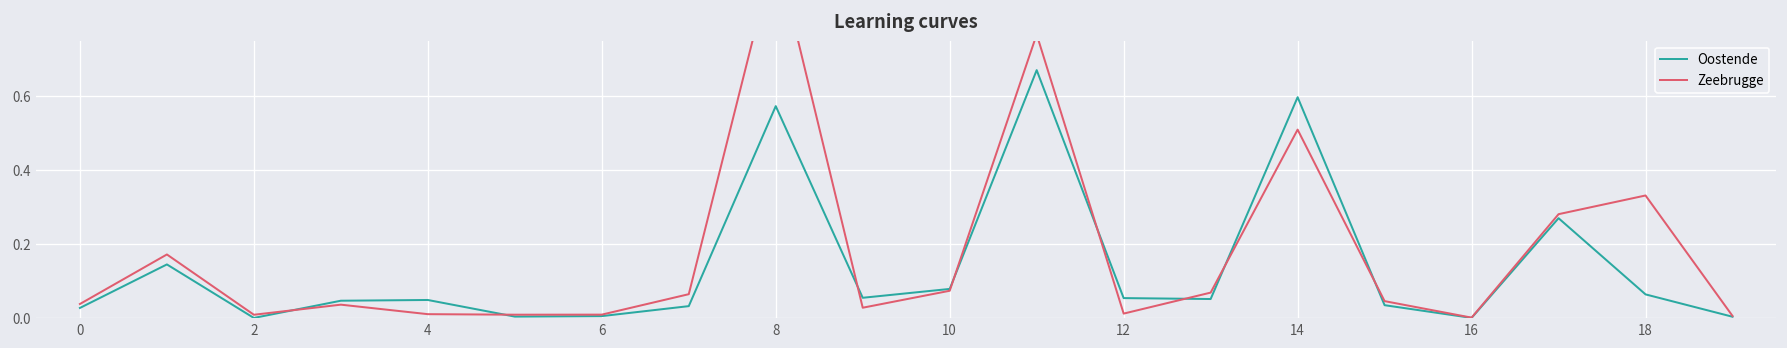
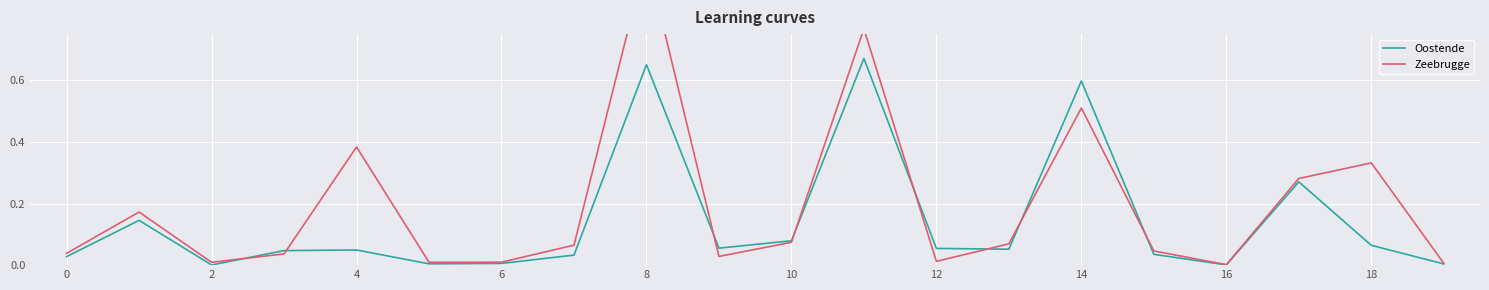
  {
    "Oostende": {
      "0": 0.03,
      "2": 0.00,
      "4": 0.05,
-     "8": 0.57,
+     "8": 0.65,
      "12": 0.05,
      "14": 0.60,
      "18": 0.06
    },
    "Zeebrugge": {
      "0": 0.04,
      "2": 0.01,
-     "4": 0.01,
+     "4": 0.38,
      "12": 0.01,
      "14": 0.51,
      "18": 0.33
    }
  }
